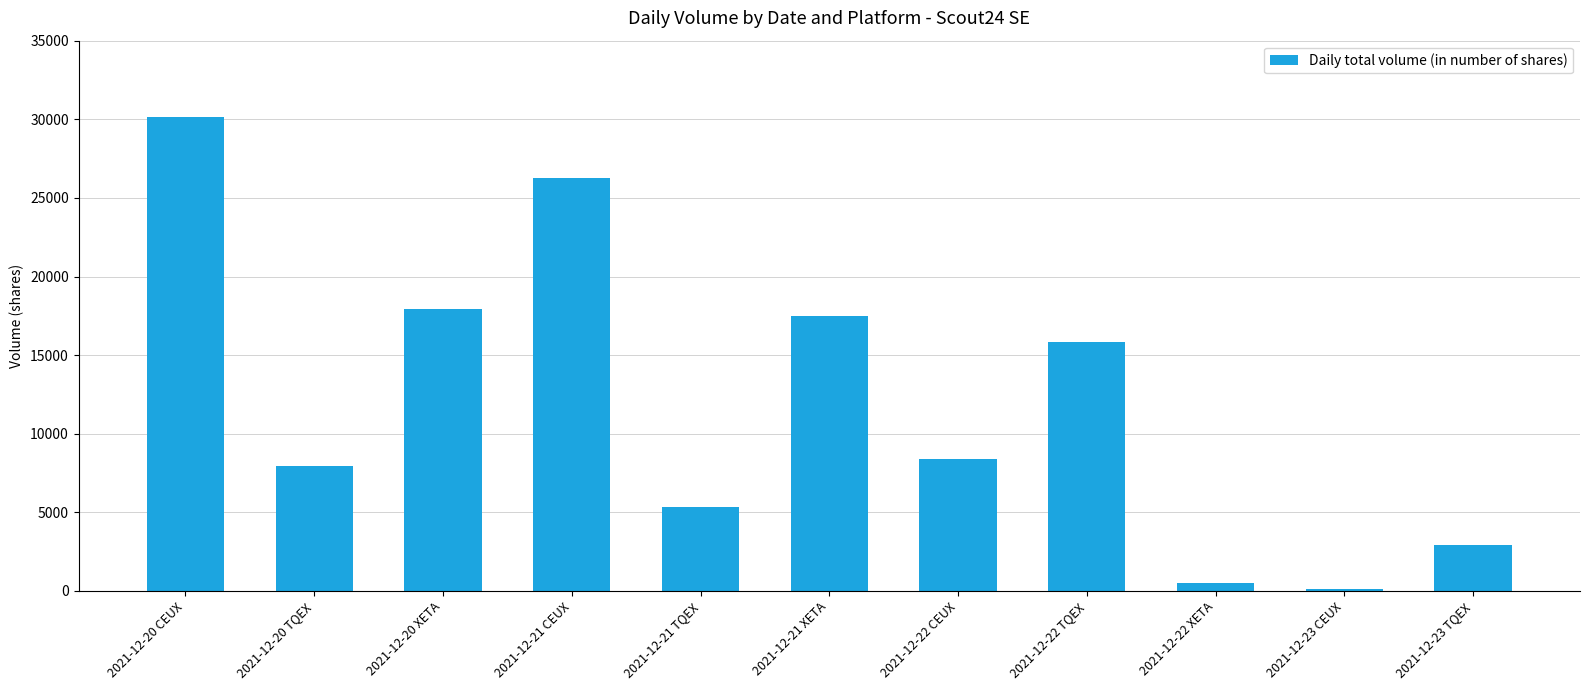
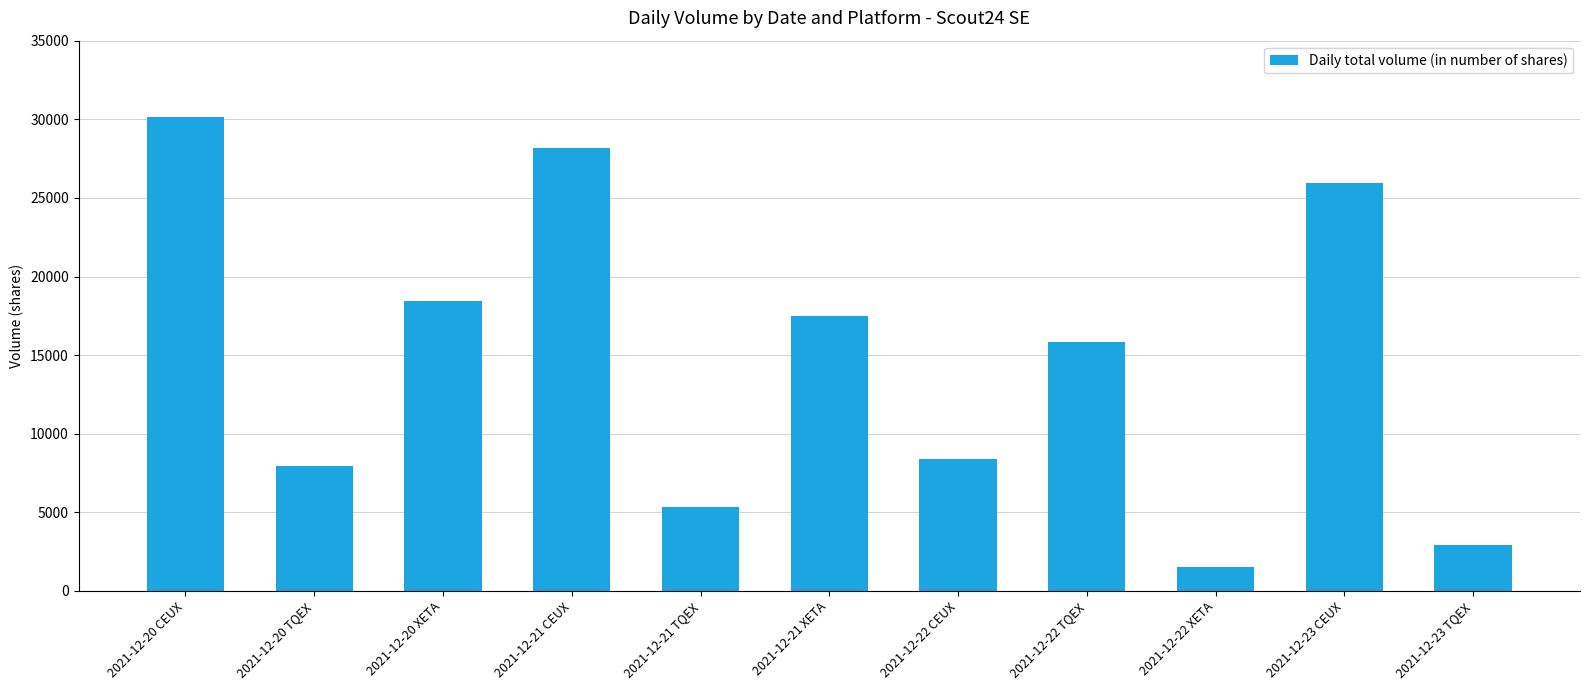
  {
    "2021-12-20 CEUX": 30200,
    "2021-12-20 TQEX": 7900,
-   "2021-12-20 XETA": 18000,
-   "2021-12-21 CEUX": 26300,
+   "2021-12-20 XETA": 18500,
+   "2021-12-21 CEUX": 28200,
    "2021-12-21 TQEX": 5400,
    "2021-12-21 XETA": 17500,
    "2021-12-22 CEUX": 8400,
    "2021-12-22 TQEX": 15800,
-   "2021-12-22 XETA": 500,
-   "2021-12-23 CEUX": 100,
+   "2021-12-22 XETA": 1500,
+   "2021-12-23 CEUX": 26000,
    "2021-12-23 TQEX": 2900
  }
